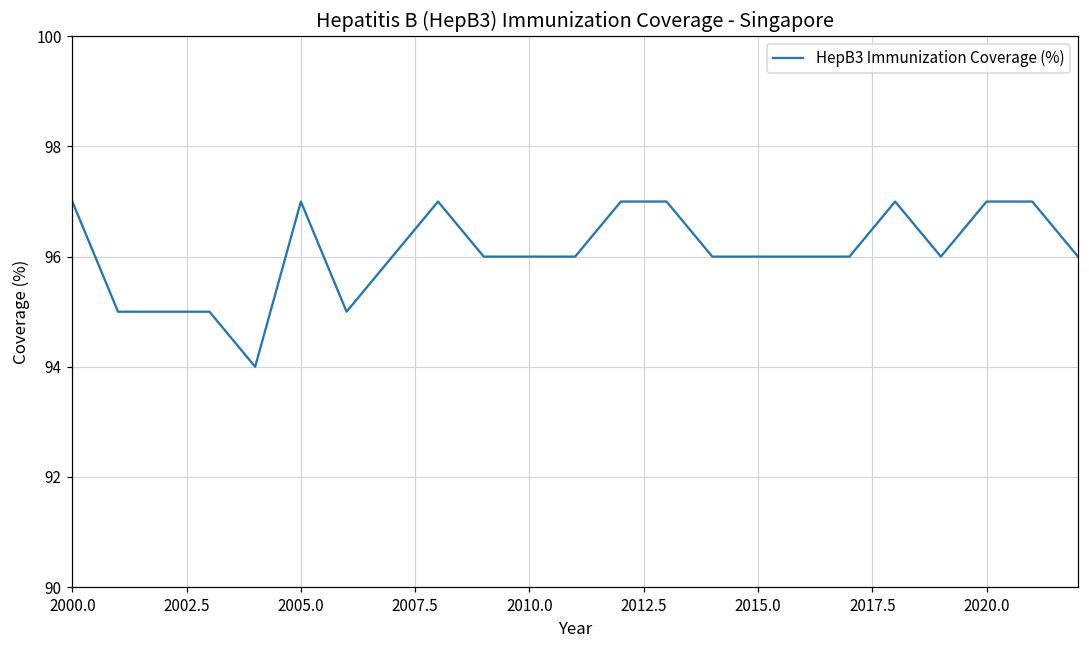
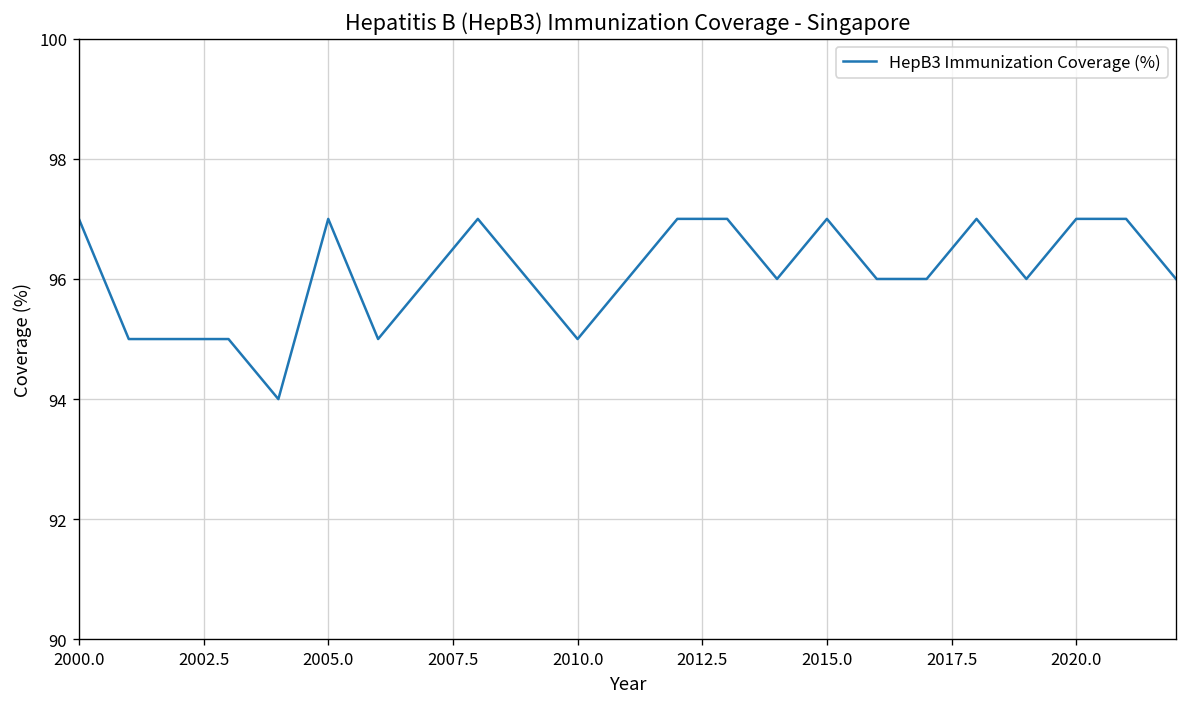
  {
    "2000.0": 97,
    "2005.0": 97,
-   "2010.0": 96,
-   "2015.0": 96,
+   "2010.0": 95,
+   "2015.0": 97,
    "2020.0": 97
  }
